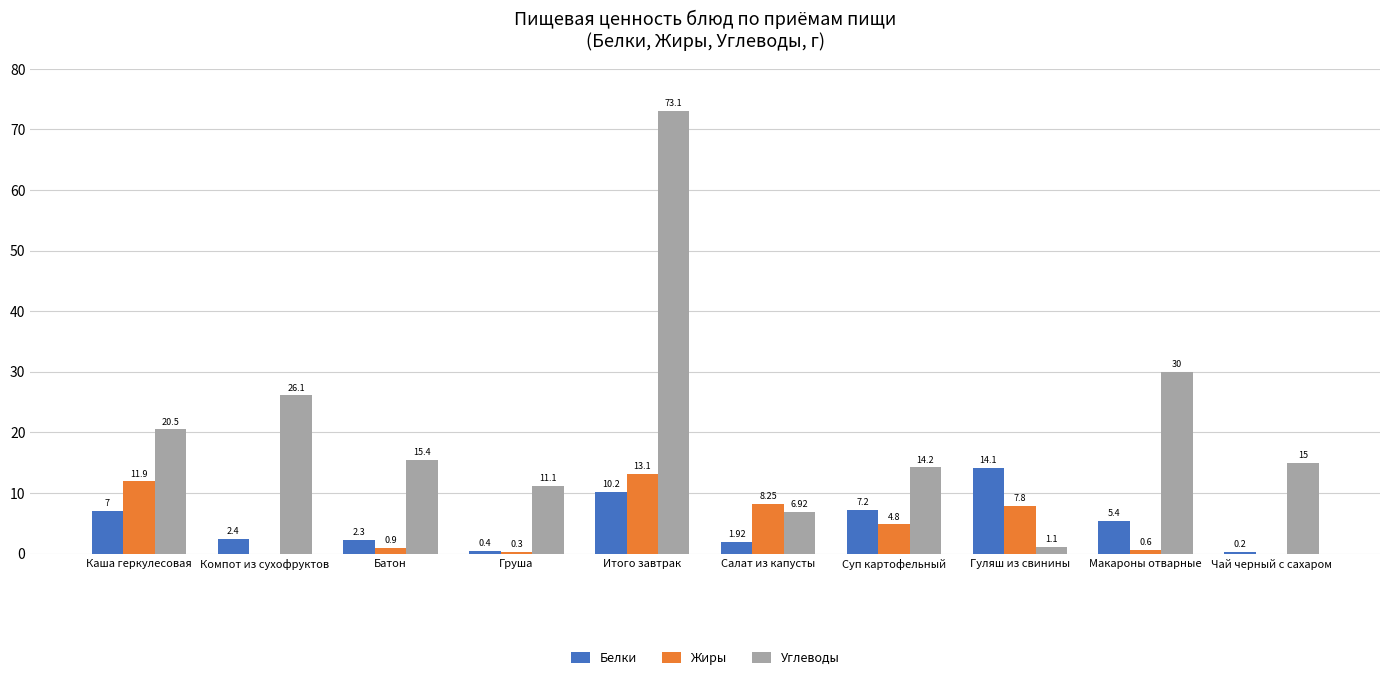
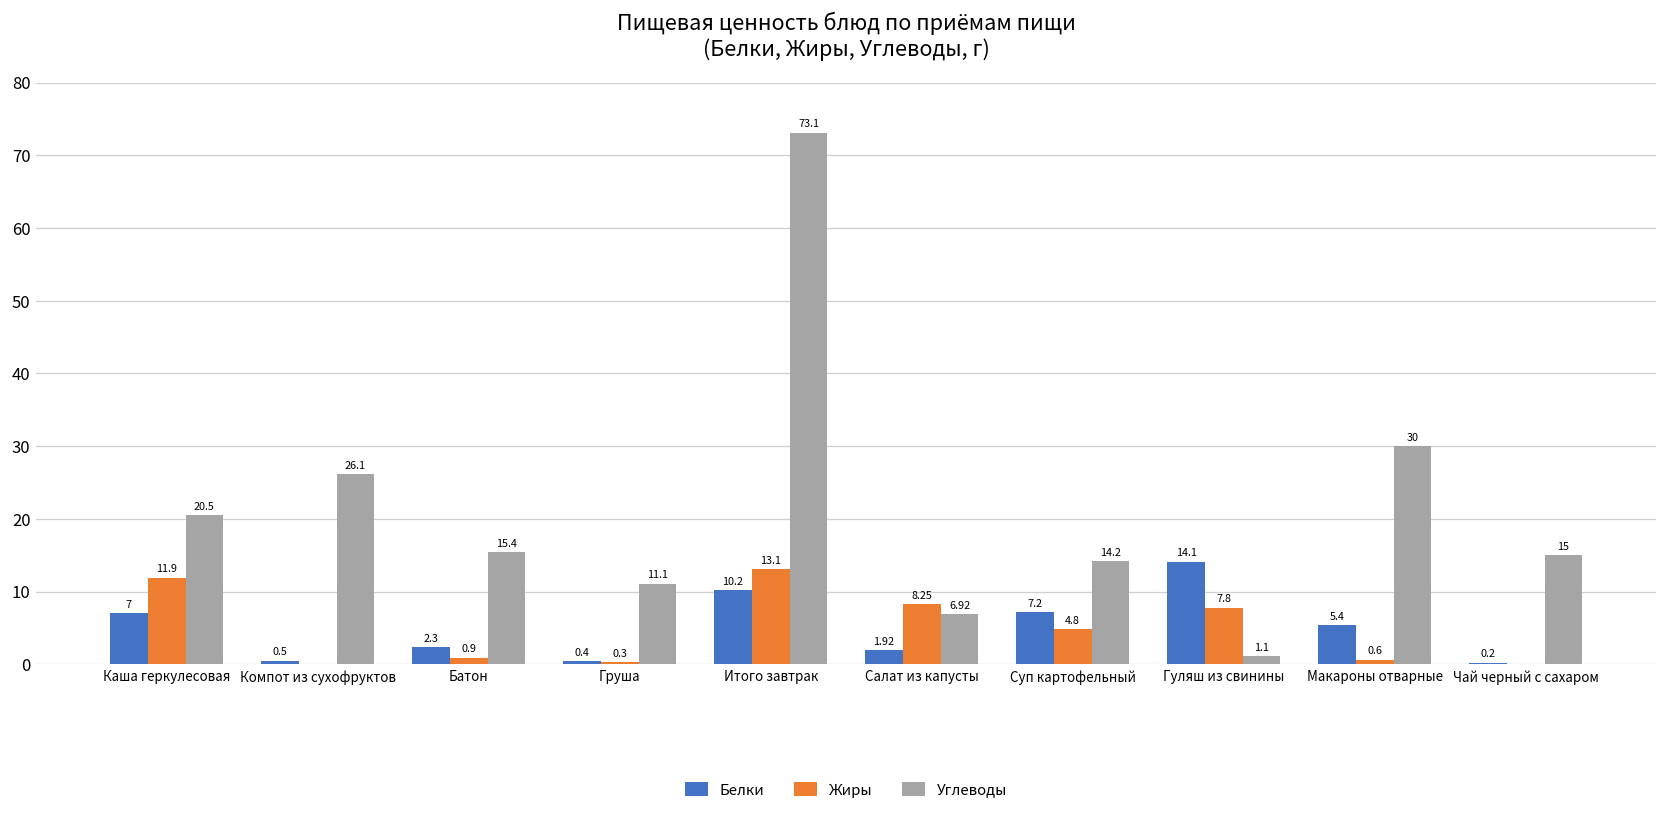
  {
    "Белки": {
      "Каша геркулесовая": 7,
-     "Компот из сухофруктов": 2.4,
+     "Компот из сухофруктов": 0.5,
      "Батон": 2.3,
      "Груша": 0.4,
      "Итого завтрак": 10.2,
      "Салат из капусты": 1.92,
      "Суп картофельный": 7.2,
      "Гуляш из свинины": 14.1,
      "Макароны отварные": 5.4,
      "Чай черный с сахаром": 0.2
    },
    "Жиры": {
      "Каша геркулесовая": 11.9,
      "Батон": 0.9,
      "Груша": 0.3,
      "Итого завтрак": 13.1,
      "Салат из капусты": 8.25,
      "Суп картофельный": 4.8,
      "Гуляш из свинины": 7.8,
      "Макароны отварные": 0.6
    },
    "Углеводы": {
      "Каша геркулесовая": 20.5,
      "Компот из сухофруктов": 26.1,
      "Батон": 15.4,
      "Груша": 11.1,
      "Итого завтрак": 73.1,
      "Салат из капусты": 6.92,
      "Суп картофельный": 14.2,
      "Гуляш из свинины": 1.1,
      "Макароны отварные": 30,
      "Чай черный с сахаром": 15
    }
  }
